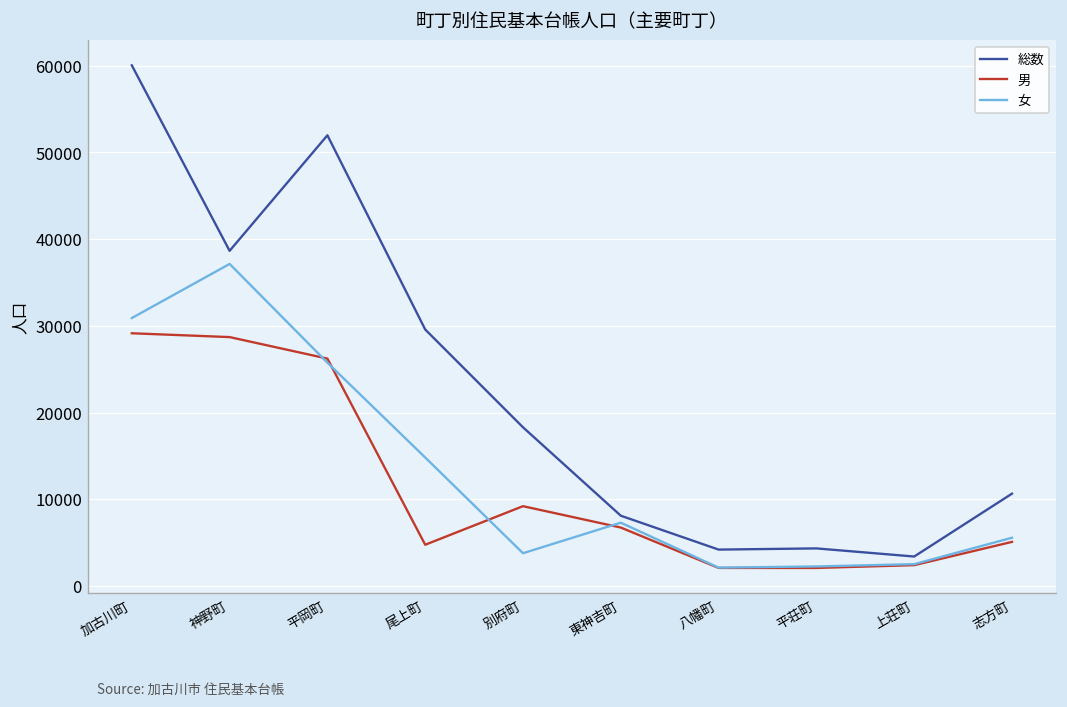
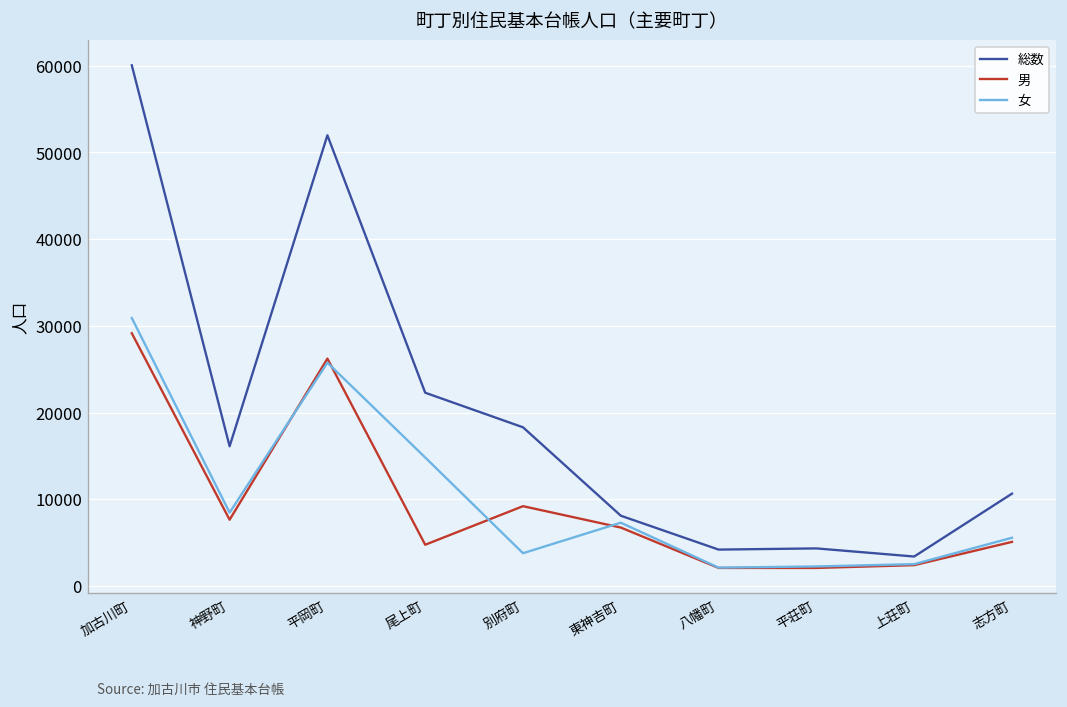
  {
    "総数": {
      "加古川町": 60000,
-     "神野町": 39000,
+     "神野町": 16000,
      "平岡町": 52000,
-     "尾上町": 30000,
+     "尾上町": 22000,
      "別府町": 18000,
      "東神吉町": 8000,
      "八幡町": 4000,
      "平荘町": 4000,
      "上荘町": 3000,
      "志方町": 11000
    },
    "男": {
      "加古川町": 29000,
-     "神野町": 29000,
+     "神野町": 8000,
      "平岡町": 26000,
      "尾上町": 5000,
      "別府町": 9000,
      "東神吉町": 7000,
      "志方町": 5000
    },
    "女": {
      "加古川町": 31000,
-     "神野町": 37000,
+     "神野町": 8000,
      "平岡町": 26000,
      "尾上町": 15000,
      "別府町": 4000,
      "東神吉町": 7000,
      "志方町": 6000
    }
  }
